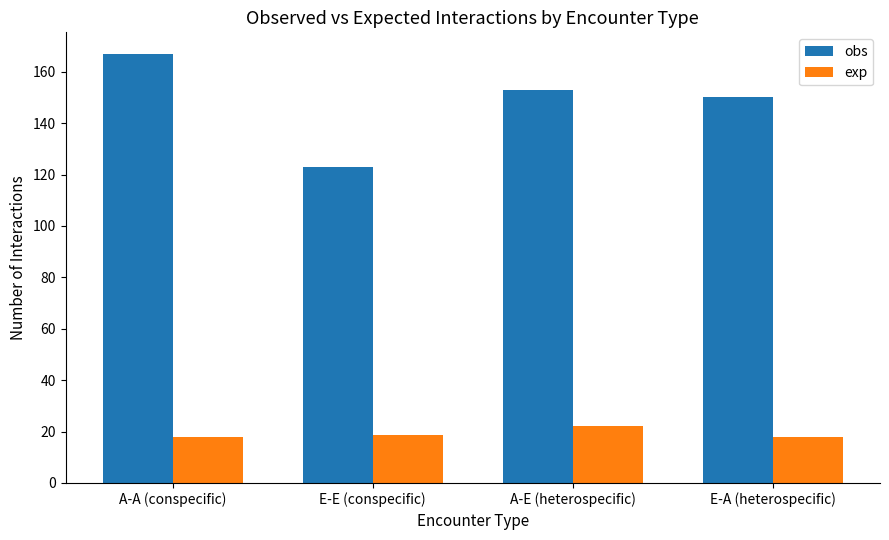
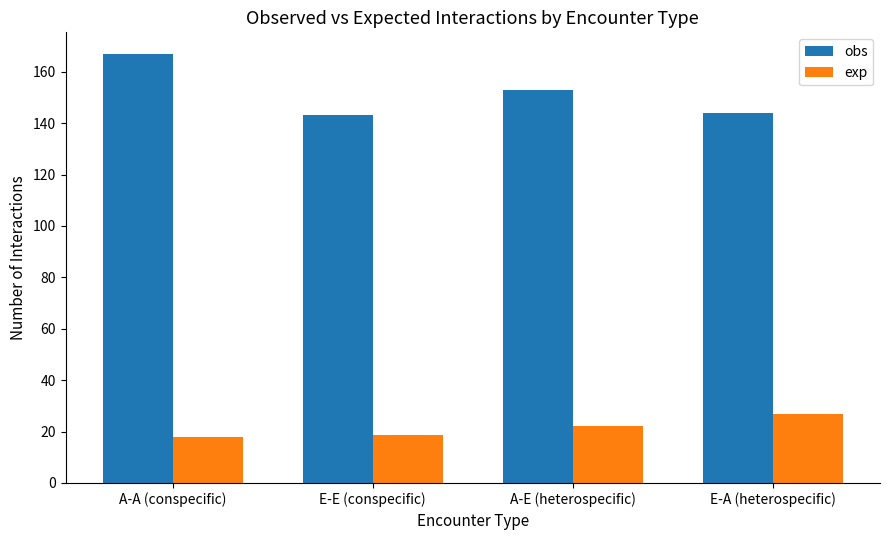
  {
    "obs": {
      "A-A (conspecific)": 167,
-     "E-E (conspecific)": 123,
+     "E-E (conspecific)": 143,
      "A-E (heterospecific)": 153,
-     "E-A (heterospecific)": 150
+     "E-A (heterospecific)": 144
    },
    "exp": {
      "A-A (conspecific)": 18,
      "E-E (conspecific)": 19,
      "A-E (heterospecific)": 22,
-     "E-A (heterospecific)": 18
+     "E-A (heterospecific)": 27
    }
  }
